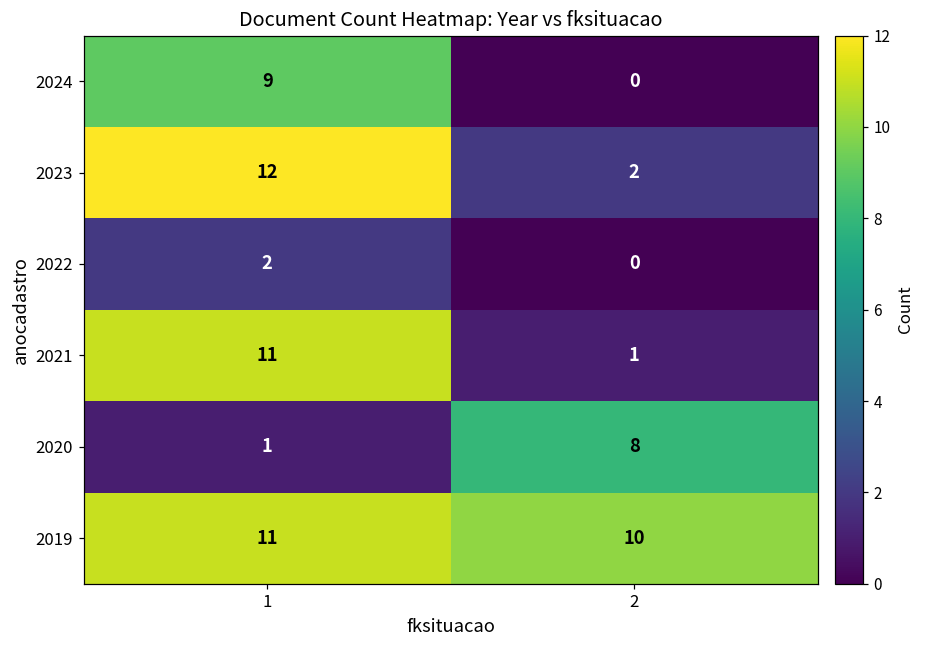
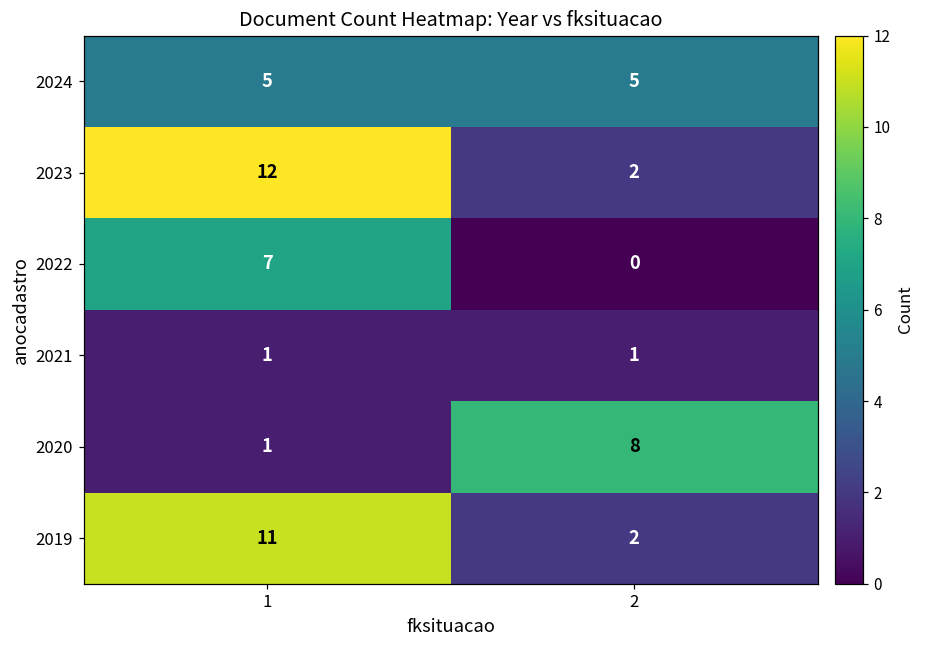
  {
    "2024": {
-     "1": 9,
-     "2": 0
+     "1": 5,
+     "2": 5
    },
    "2023": {
      "1": 12,
      "2": 2
    },
    "2022": {
-     "1": 2,
+     "1": 7,
      "2": 0
    },
    "2021": {
-     "1": 11,
+     "1": 1,
      "2": 1
    },
    "2020": {
      "1": 1,
      "2": 8
    },
    "2019": {
      "1": 11,
-     "2": 10
+     "2": 2
    }
  }
